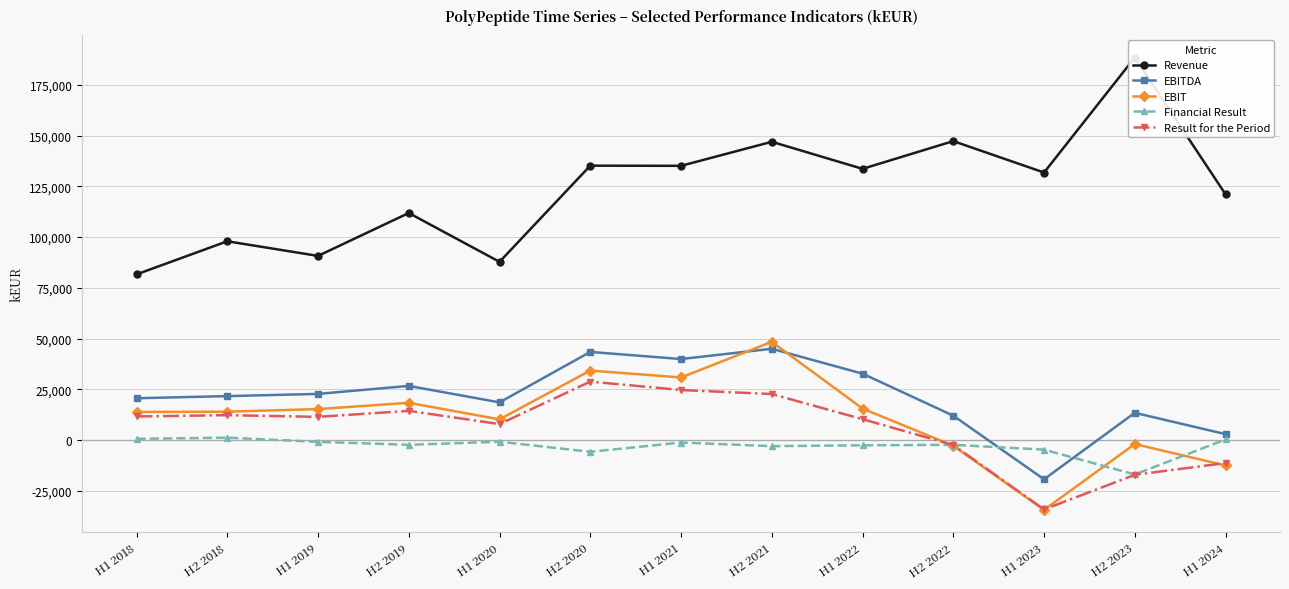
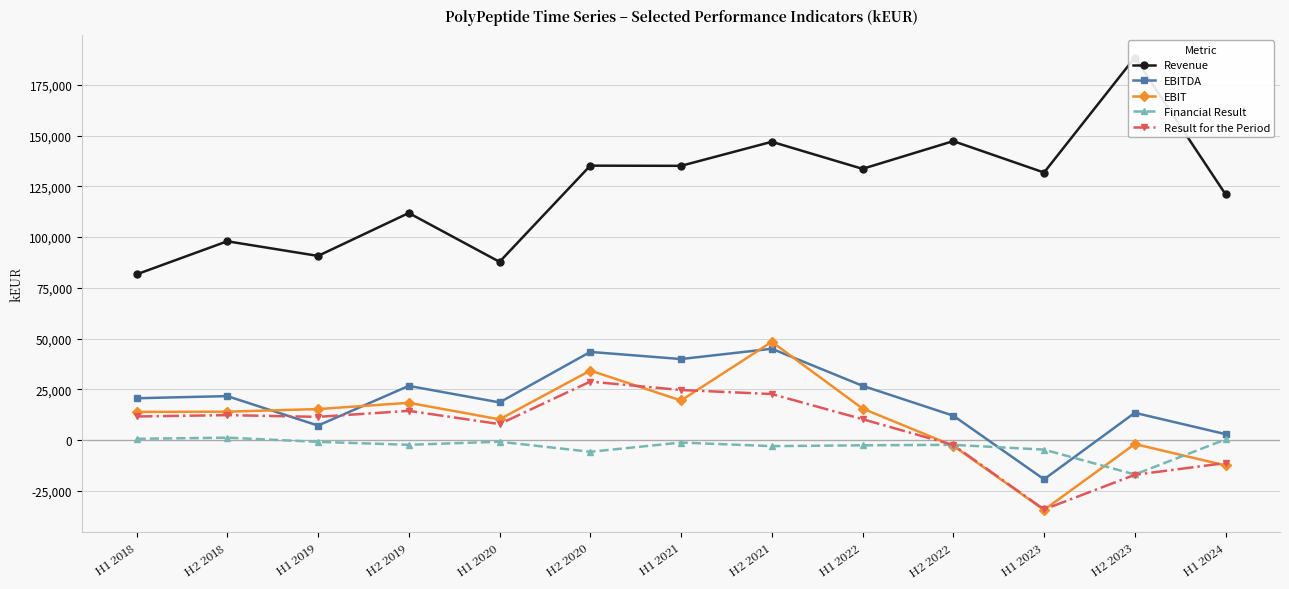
  {
    "Revenue": {
      "H1 2018": "82,000",
      "H2 2018": "98,000",
      "H1 2019": "91,000",
      "H2 2019": "112,000",
      "H1 2020": "88,000",
      "H2 2020": "135,000",
      "H1 2021": "135,000",
      "H2 2021": "147,000",
      "H1 2022": "134,000",
      "H2 2022": "147,000",
      "H1 2023": "132,000",
      "H1 2024": "121,000"
    },
    "EBITDA": {
      "H1 2018": "21,000",
      "H2 2018": "22,000",
-     "H1 2019": "23,000",
+     "H1 2019": "7,000",
      "H2 2019": "27,000",
      "H1 2020": "19,000",
      "H2 2020": "43,000",
      "H1 2021": "40,000",
      "H2 2021": "45,000",
-     "H1 2022": "33,000",
+     "H1 2022": "27,000",
      "H2 2022": "12,000",
      "H1 2023": "-19,000",
      "H2 2023": "13,000",
      "H1 2024": "3,000"
    },
    "EBIT": {
      "H1 2018": "14,000",
      "H2 2018": "14,000",
      "H1 2019": "15,000",
      "H2 2019": "18,000",
      "H1 2020": "10,000",
      "H2 2020": "34,000",
-     "H1 2021": "31,000",
+     "H1 2021": "19,000",
      "H2 2021": "48,000",
      "H1 2022": "15,000",
      "H2 2023": "-2,000"
    },
    "Financial Result": {
      "H1 2018": "1,000",
      "H2 2018": "1,000",
      "H1 2019": "-1,000",
      "H2 2019": "-2,000",
      "H1 2020": "-1,000",
      "H2 2020": "-6,000",
      "H1 2021": "-1,000",
      "H2 2021": "-3,000",
      "H1 2022": "-3,000",
      "H1 2023": "-5,000",
      "H1 2024": "0"
    },
    "Result for the Period": {
      "H1 2018": "12,000",
      "H2 2018": "12,000",
      "H1 2019": "11,000",
      "H2 2019": "14,000",
      "H1 2020": "8,000",
      "H2 2020": "29,000",
      "H1 2021": "25,000",
      "H2 2021": "23,000",
      "H1 2022": "10,000"
    }
  }
